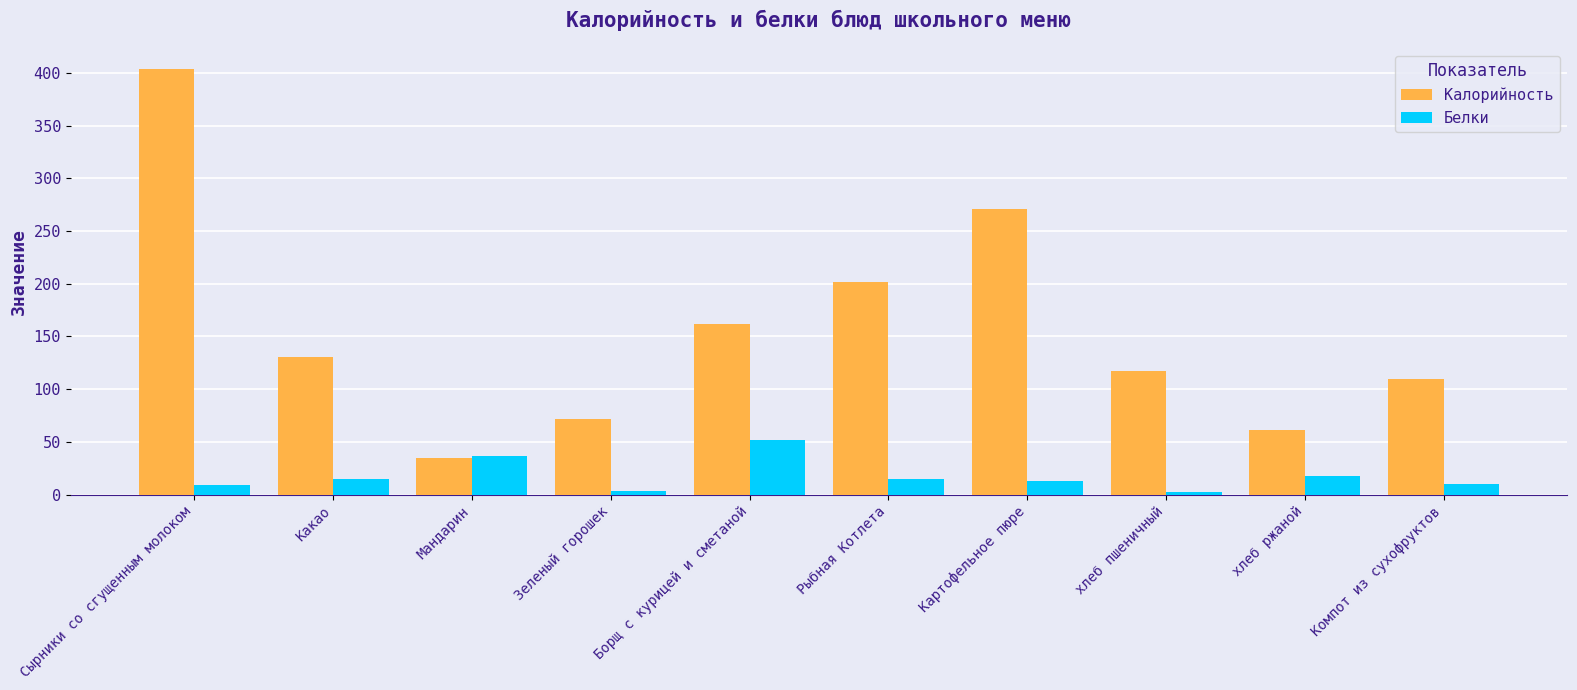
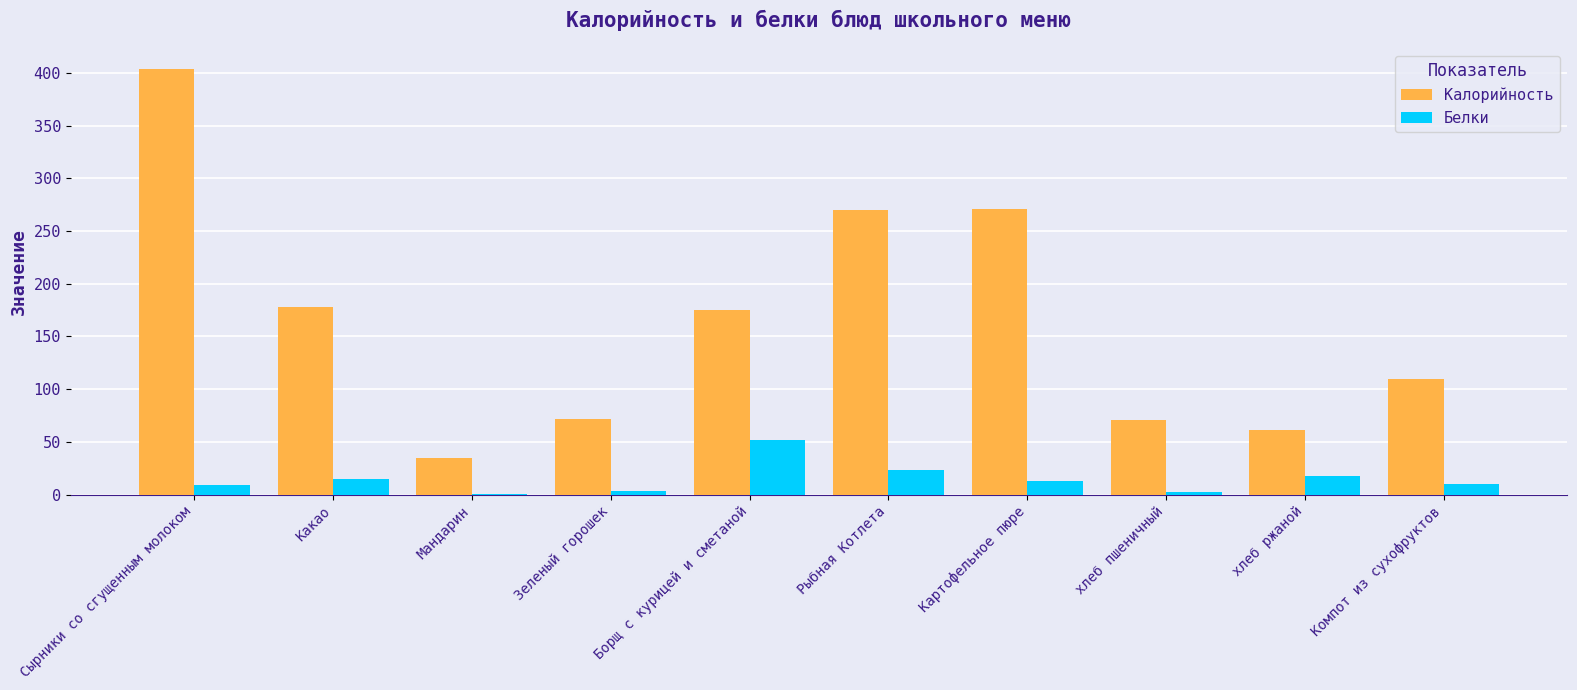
  {
    "Калорийность": {
      "Сырники со сгущенным молоком": 404,
-     "Какао": 130,
+     "Какао": 178,
      "Мандарин": 35,
      "Зеленый горошек": 72,
-     "Борщ с курицей и сметаной": 162,
-     "Рыбная Котлета": 202,
+     "Борщ с курицей и сметаной": 175,
+     "Рыбная Котлета": 270,
      "Картофельное пюре": 271,
-     "хлеб пшеничный": 118,
+     "хлеб пшеничный": 71,
      "хлеб ржаной": 61,
      "Компот из сухофруктов": 110
    },
    "Белки": {
      "Сырники со сгущенным молоком": 9,
      "Какао": 14,
-     "Мандарин": 37,
+     "Мандарин": 1,
      "Зеленый горошек": 3,
      "Борщ с курицей и сметаной": 52,
-     "Рыбная Котлета": 15,
+     "Рыбная Котлета": 24,
      "Картофельное пюре": 13,
      "хлеб ржаной": 18,
      "Компот из сухофруктов": 10
    }
  }
